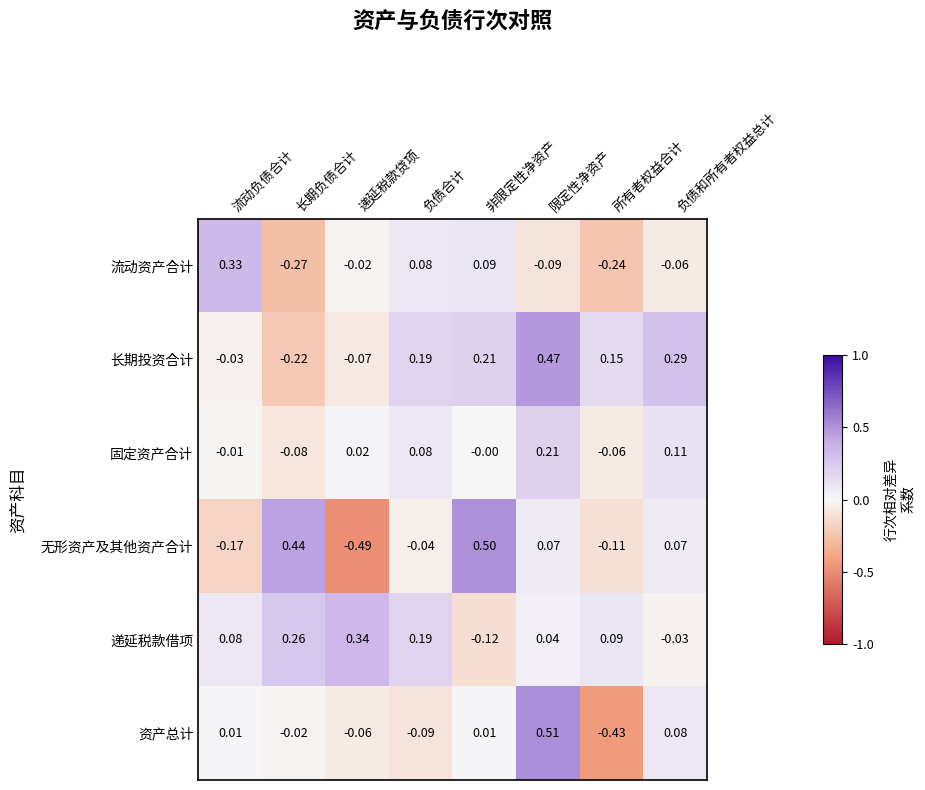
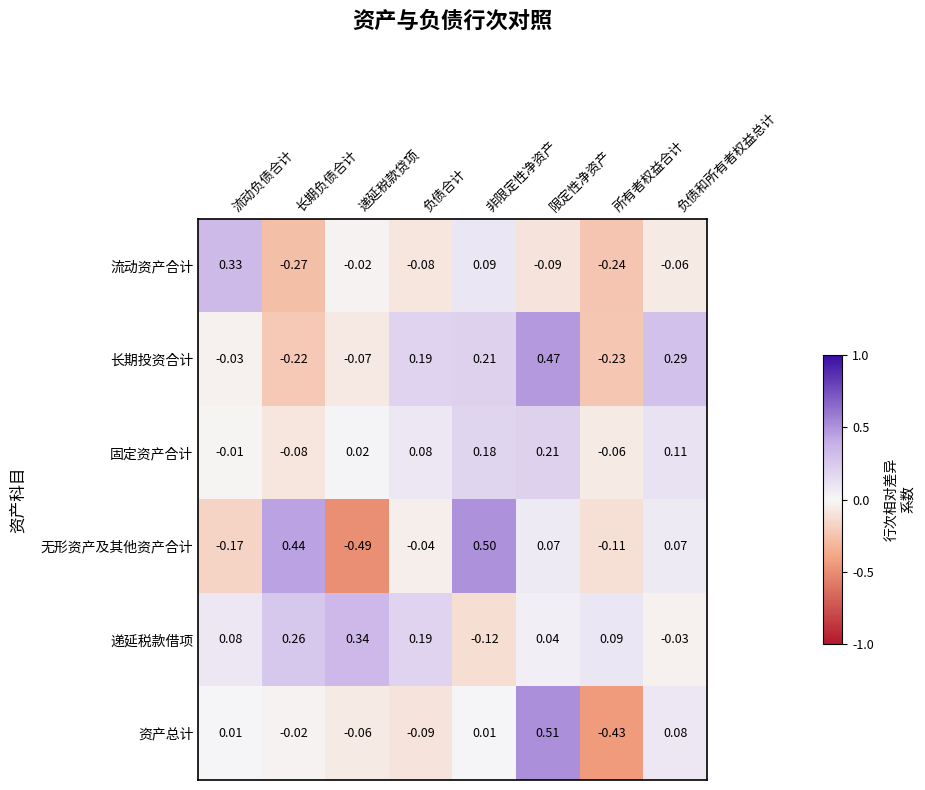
  {
    "流动资产合计": {
      "流动负债合计": 0.33,
      "长期负债合计": -0.27,
      "递延税款贷项": -0.02,
-     "负债合计": 0.08,
+     "负债合计": -0.08,
      "非限定性净资产": 0.09,
      "限定性净资产": -0.09,
      "所有者权益合计": -0.24,
      "负债和所有者权益总计": -0.06
    },
    "长期投资合计": {
      "流动负债合计": -0.03,
      "长期负债合计": -0.22,
      "递延税款贷项": -0.07,
      "负债合计": 0.19,
      "非限定性净资产": 0.21,
      "限定性净资产": 0.47,
-     "所有者权益合计": 0.15,
+     "所有者权益合计": -0.23,
      "负债和所有者权益总计": 0.29
    },
    "固定资产合计": {
      "流动负债合计": -0.01,
      "长期负债合计": -0.08,
      "递延税款贷项": 0.02,
      "负债合计": 0.08,
-     "非限定性净资产": -0.00,
+     "非限定性净资产": 0.18,
      "限定性净资产": 0.21,
      "所有者权益合计": -0.06,
      "负债和所有者权益总计": 0.11
    },
    "无形资产及其他资产合计": {
      "流动负债合计": -0.17,
      "长期负债合计": 0.44,
      "递延税款贷项": -0.49,
      "负债合计": -0.04,
      "非限定性净资产": 0.50,
      "限定性净资产": 0.07,
      "所有者权益合计": -0.11,
      "负债和所有者权益总计": 0.07
    },
    "递延税款借项": {
      "流动负债合计": 0.08,
      "长期负债合计": 0.26,
      "递延税款贷项": 0.34,
      "负债合计": 0.19,
      "非限定性净资产": -0.12,
      "限定性净资产": 0.04,
      "所有者权益合计": 0.09,
      "负债和所有者权益总计": -0.03
    },
    "资产总计": {
      "流动负债合计": 0.01,
      "长期负债合计": -0.02,
      "递延税款贷项": -0.06,
      "负债合计": -0.09,
      "非限定性净资产": 0.01,
      "限定性净资产": 0.51,
      "所有者权益合计": -0.43,
      "负债和所有者权益总计": 0.08
    }
  }
